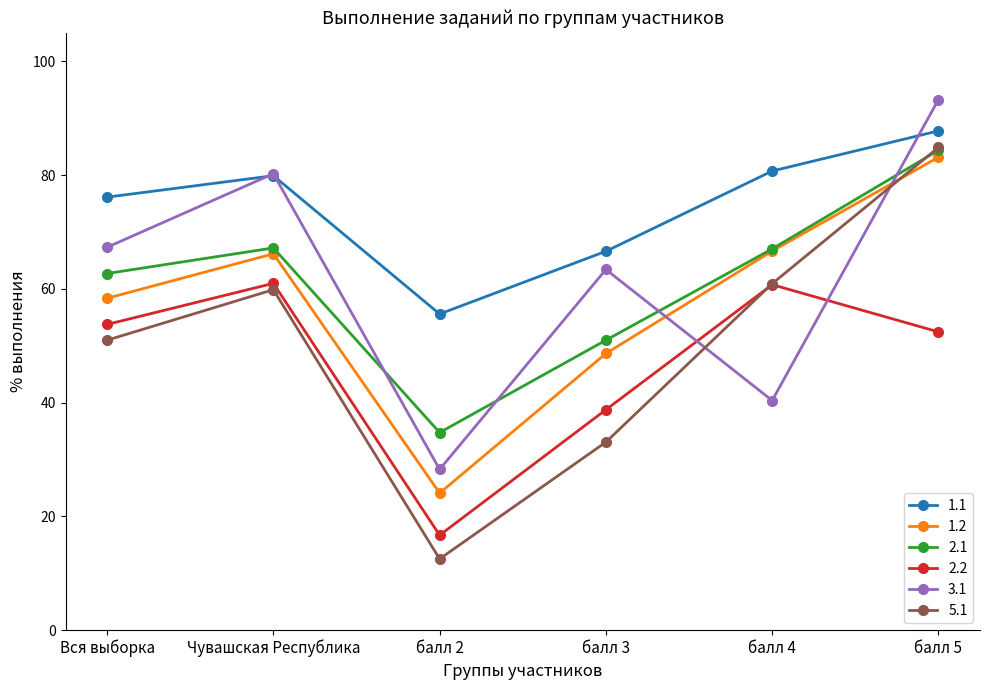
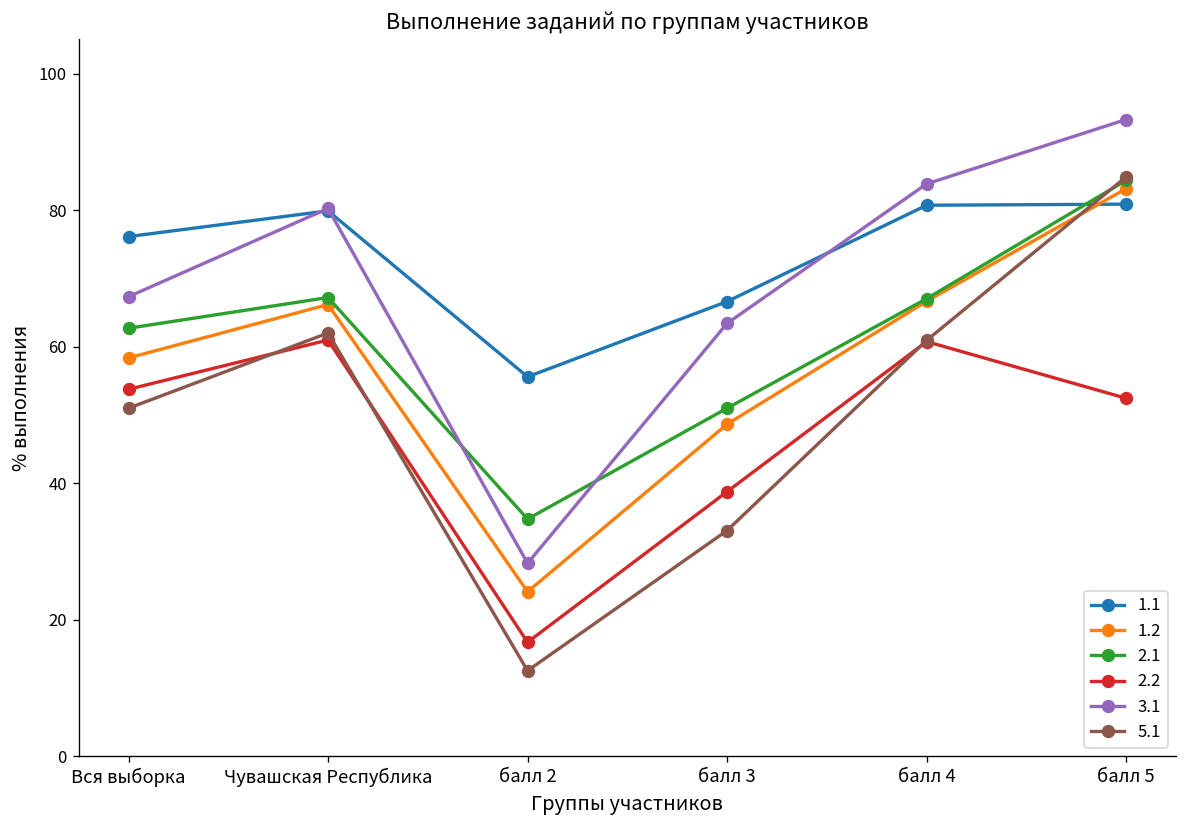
  {
    "1.1": {
      "Вся выборка": 76,
      "балл 2": 56,
      "балл 3": 67,
      "балл 4": 81,
-     "балл 5": 88
+     "балл 5": 81
    },
    "1.2": {
      "Вся выборка": 58,
      "Чувашская Республика": 66,
      "балл 2": 24,
      "балл 3": 49,
      "балл 5": 83
    },
    "2.1": {
      "Вся выборка": 63,
      "Чувашская Республика": 67,
      "балл 2": 35,
      "балл 3": 51,
      "балл 5": 84
    },
    "2.2": {
      "Вся выборка": 54,
      "Чувашская Республика": 61,
      "балл 2": 17,
      "балл 3": 39,
      "балл 5": 52
    },
    "3.1": {
      "Вся выборка": 67,
      "балл 2": 28,
      "балл 3": 63,
-     "балл 4": 40,
+     "балл 4": 84,
      "балл 5": 93
    },
    "5.1": {
      "Вся выборка": 51,
-     "Чувашская Республика": 60,
+     "Чувашская Республика": 62,
      "балл 2": 13,
      "балл 3": 33,
      "балл 5": 85
    }
  }
